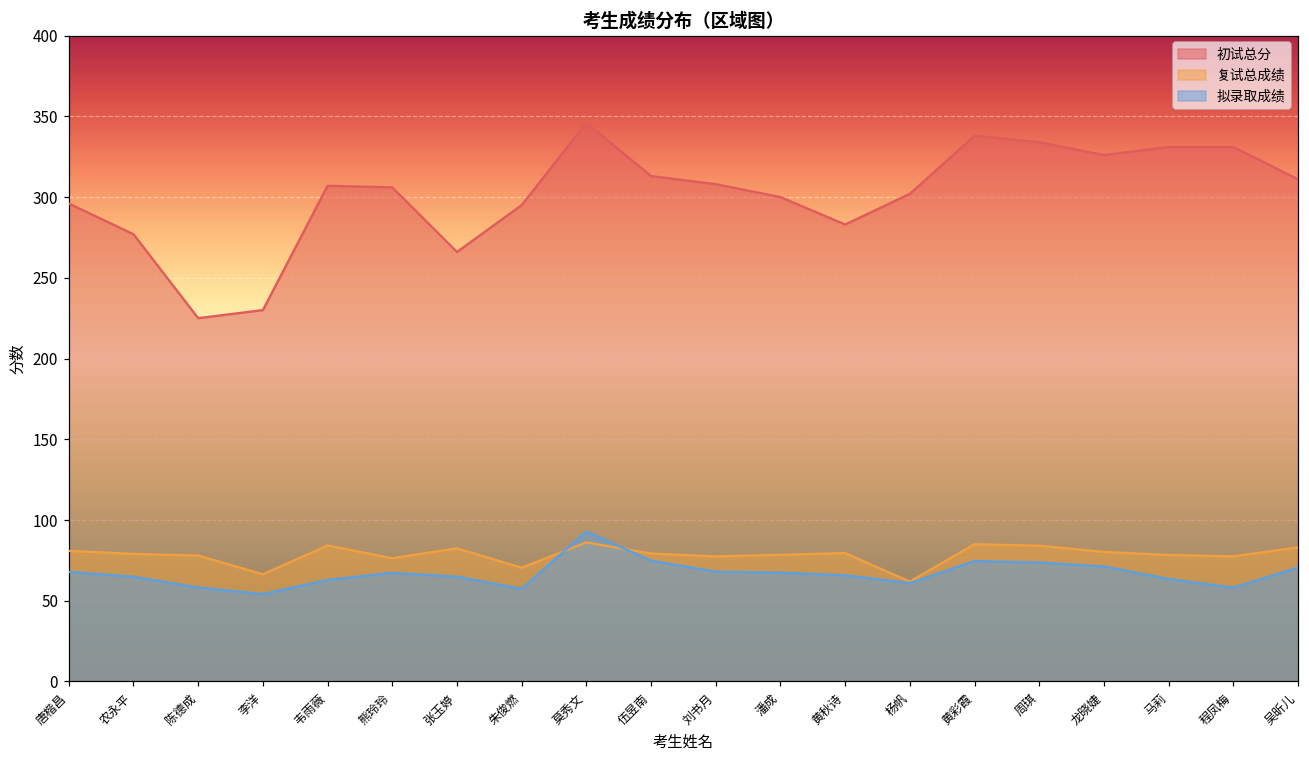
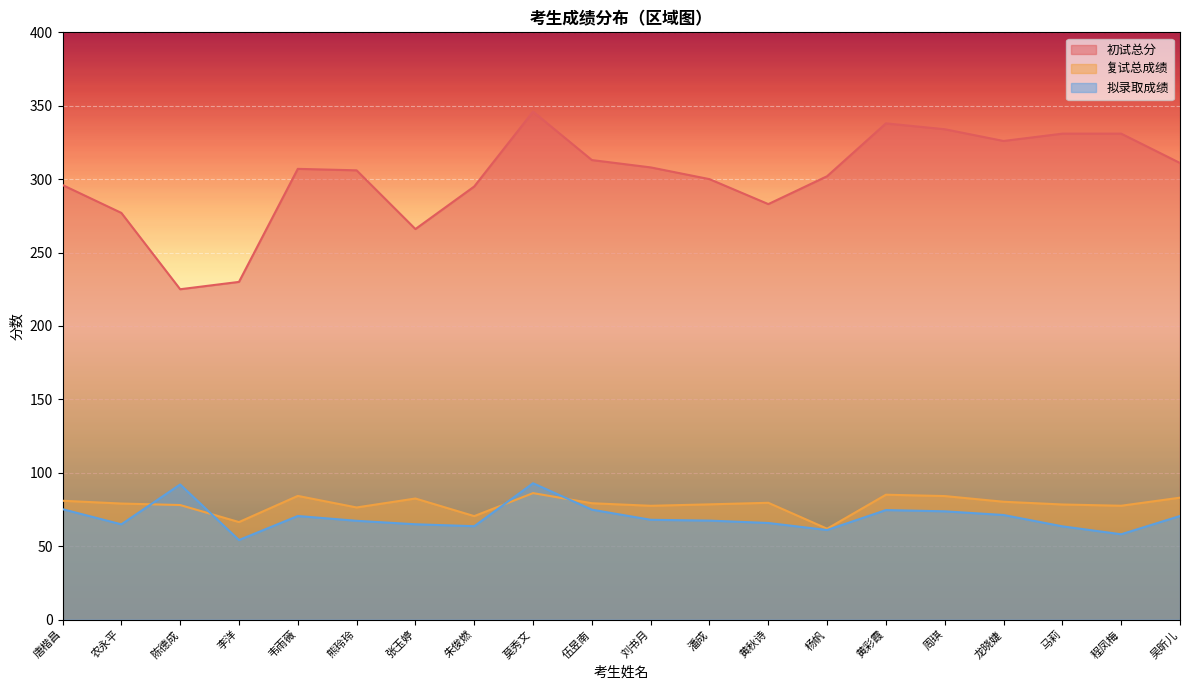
  {
    "拟录取成绩": {
-     "唐楷昌": 68,
+     "唐楷昌": 75,
      "农永平": 65,
-     "陈德成": 58,
+     "陈德成": 92,
      "李洋": 54,
-     "韦雨薇": 63,
+     "韦雨薇": 71,
      "熊玲玲": 67,
      "张玉婷": 65,
-     "朱俊燃": 57,
+     "朱俊燃": 64,
      "莫秀文": 93,
      "伍昱南": 75,
      "刘书月": 68,
      "潘成": 67,
      "黄秋诗": 66,
      "黄彩霞": 75,
      "周琪": 74,
      "龙晓婕": 71,
      "马莉": 63,
      "程凤梅": 58,
      "吴昕儿": 71
    }
  }
